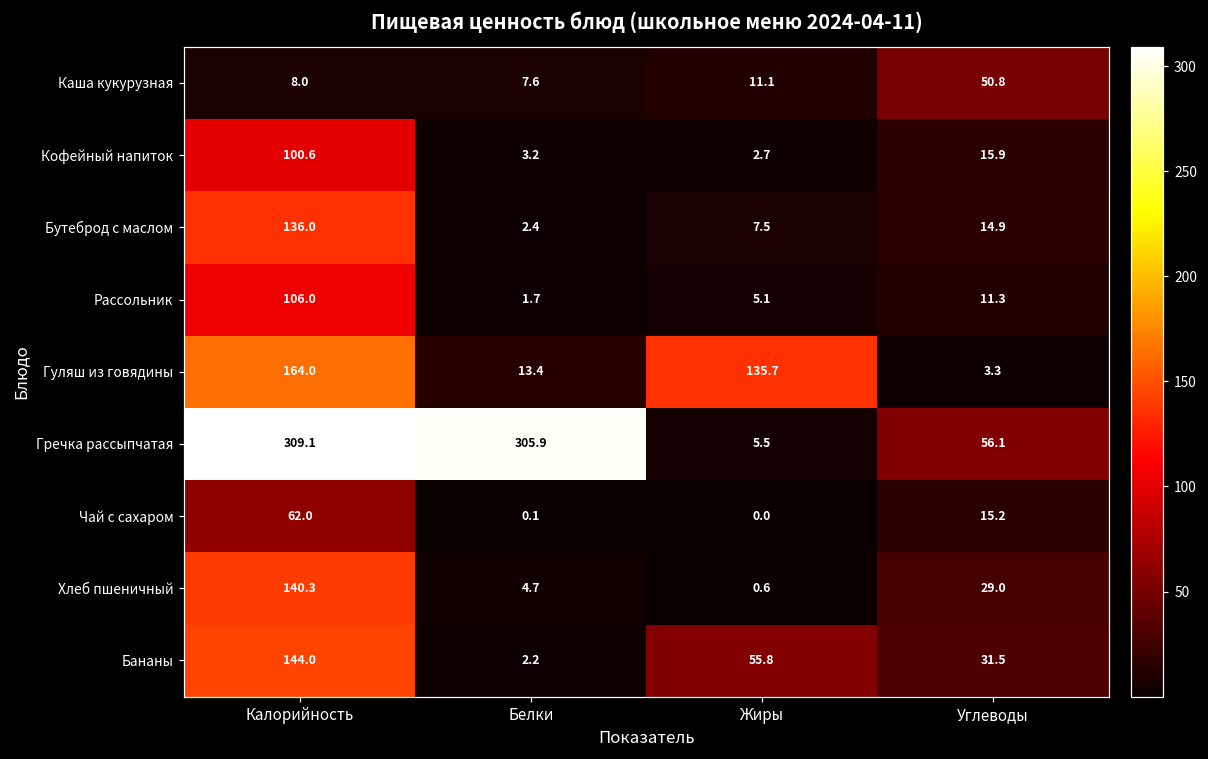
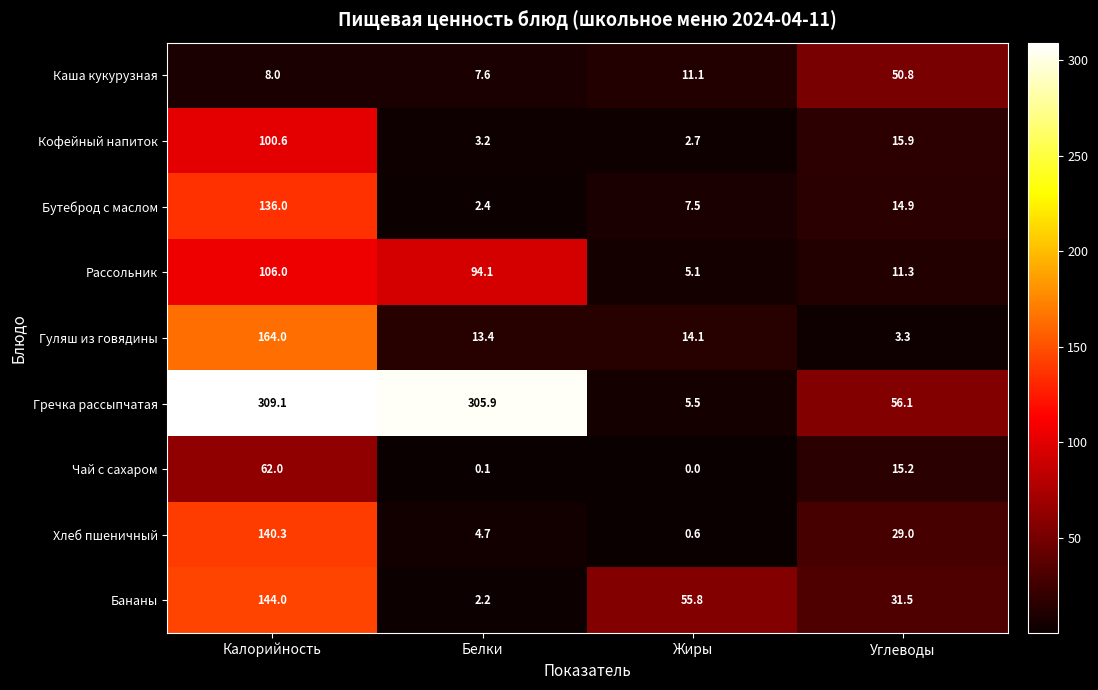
  {
    "Каша кукурузная": {
      "Калорийность": 8.0,
      "Белки": 7.6,
      "Жиры": 11.1,
      "Углеводы": 50.8
    },
    "Кофейный напиток": {
      "Калорийность": 100.6,
      "Белки": 3.2,
      "Жиры": 2.7,
      "Углеводы": 15.9
    },
    "Бутеброд с маслом": {
      "Калорийность": 136.0,
      "Белки": 2.4,
      "Жиры": 7.5,
      "Углеводы": 14.9
    },
    "Рассольник": {
      "Калорийность": 106.0,
-     "Белки": 1.7,
+     "Белки": 94.1,
      "Жиры": 5.1,
      "Углеводы": 11.3
    },
    "Гуляш из говядины": {
      "Калорийность": 164.0,
      "Белки": 13.4,
-     "Жиры": 135.7,
+     "Жиры": 14.1,
      "Углеводы": 3.3
    },
    "Гречка рассыпчатая": {
      "Калорийность": 309.1,
      "Белки": 305.9,
      "Жиры": 5.5,
      "Углеводы": 56.1
    },
    "Чай с сахаром": {
      "Калорийность": 62.0,
      "Белки": 0.1,
      "Жиры": 0.0,
      "Углеводы": 15.2
    },
    "Хлеб пшеничный": {
      "Калорийность": 140.3,
      "Белки": 4.7,
      "Жиры": 0.6,
      "Углеводы": 29.0
    },
    "Бананы": {
      "Калорийность": 144.0,
      "Белки": 2.2,
      "Жиры": 55.8,
      "Углеводы": 31.5
    }
  }
